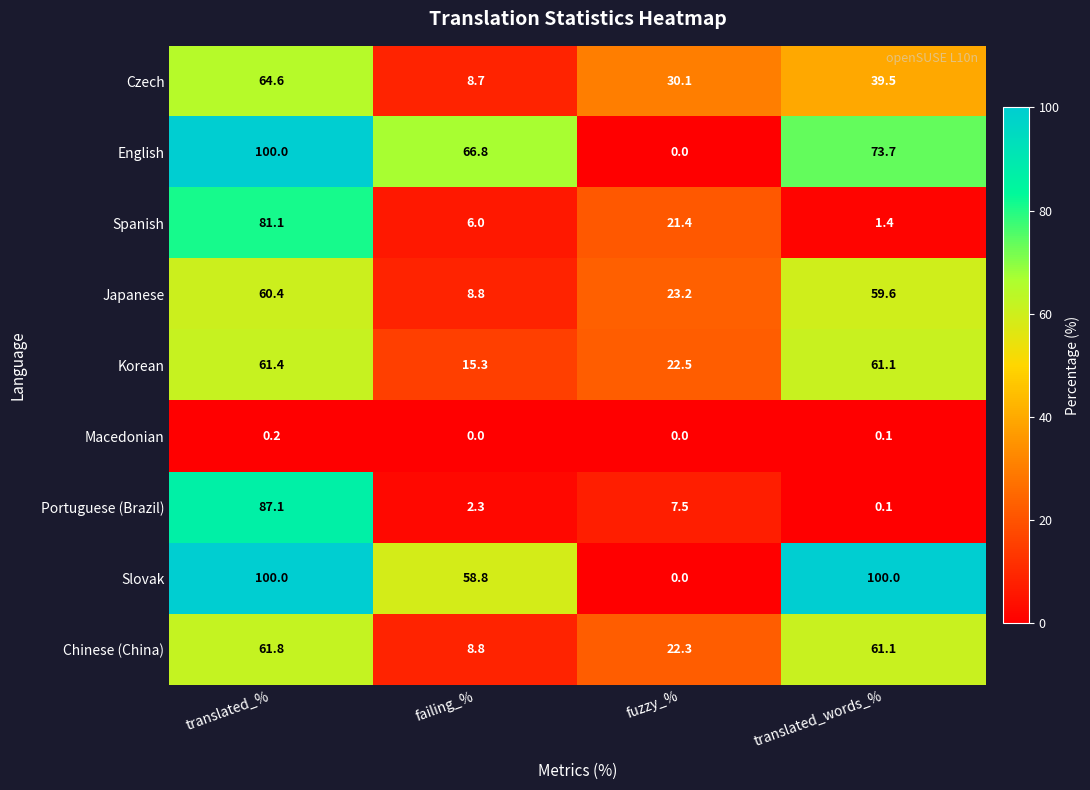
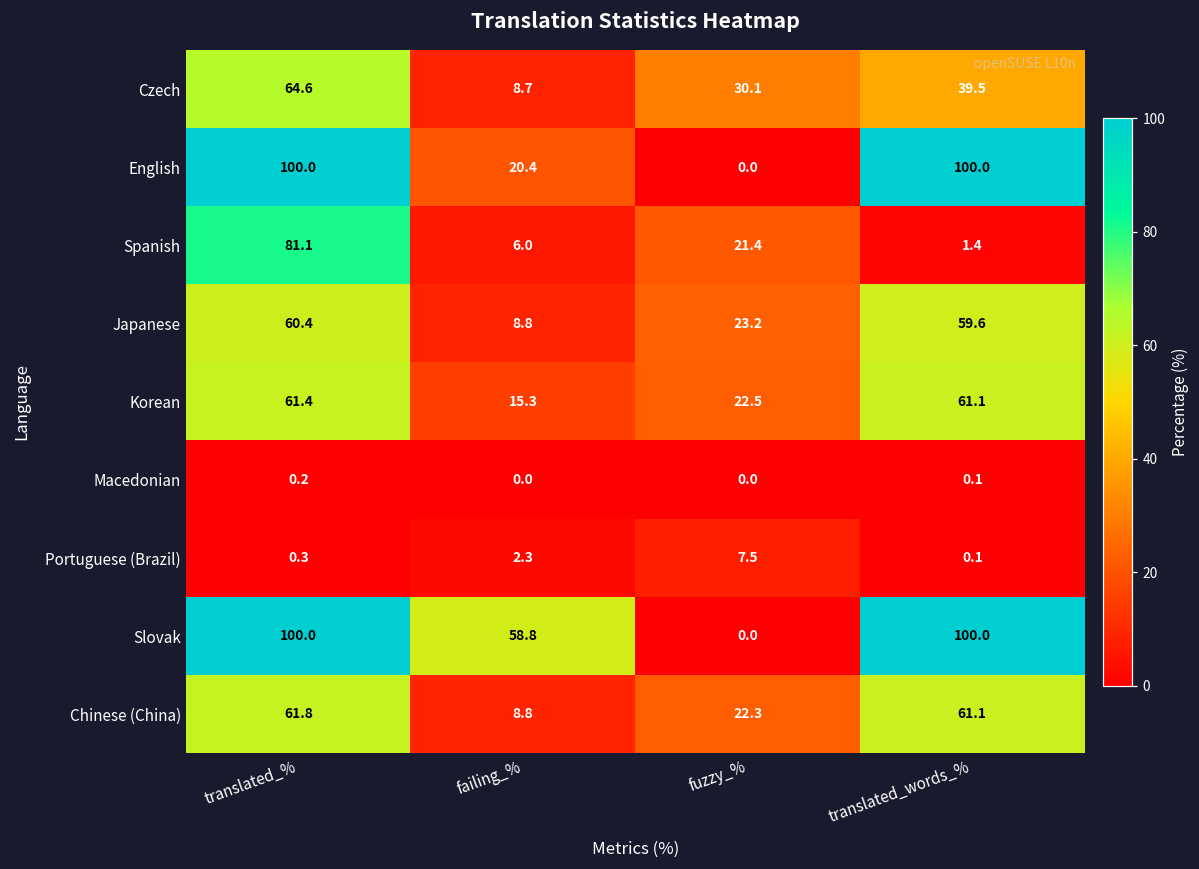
  {
    "Czech": {
      "translated_%": 64.6,
      "failing_%": 8.7,
      "fuzzy_%": 30.1
    },
    "English": {
      "translated_%": 100.0,
-     "failing_%": 66.8,
+     "failing_%": 20.4,
      "fuzzy_%": 0.0,
-     "translated_words_%": 73.7
+     "translated_words_%": 100.0
    },
    "Spanish": {
      "translated_%": 81.1,
      "failing_%": 6.0,
      "fuzzy_%": 21.4,
      "translated_words_%": 1.4
    },
    "Japanese": {
      "translated_%": 60.4,
      "failing_%": 8.8,
      "fuzzy_%": 23.2,
      "translated_words_%": 59.6
    },
    "Korean": {
      "translated_%": 61.4,
      "failing_%": 15.3,
      "fuzzy_%": 22.5,
      "translated_words_%": 61.1
    },
    "Macedonian": {
      "translated_%": 0.2,
      "failing_%": 0.0,
      "fuzzy_%": 0.0,
      "translated_words_%": 0.1
    },
    "Portuguese (Brazil)": {
-     "translated_%": 87.1,
+     "translated_%": 0.3,
      "failing_%": 2.3,
      "fuzzy_%": 7.5,
      "translated_words_%": 0.1
    },
    "Slovak": {
      "translated_%": 100.0,
      "failing_%": 58.8,
      "fuzzy_%": 0.0,
      "translated_words_%": 100.0
    },
    "Chinese (China)": {
      "translated_%": 61.8,
      "failing_%": 8.8,
      "fuzzy_%": 22.3,
      "translated_words_%": 61.1
    }
  }
